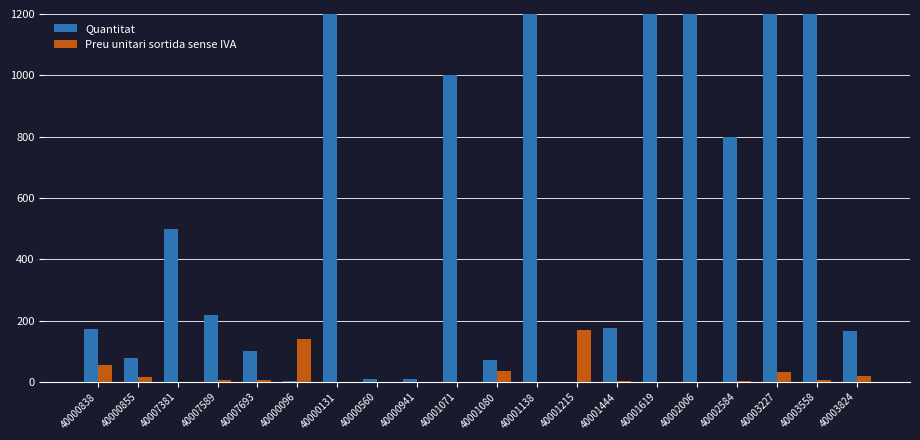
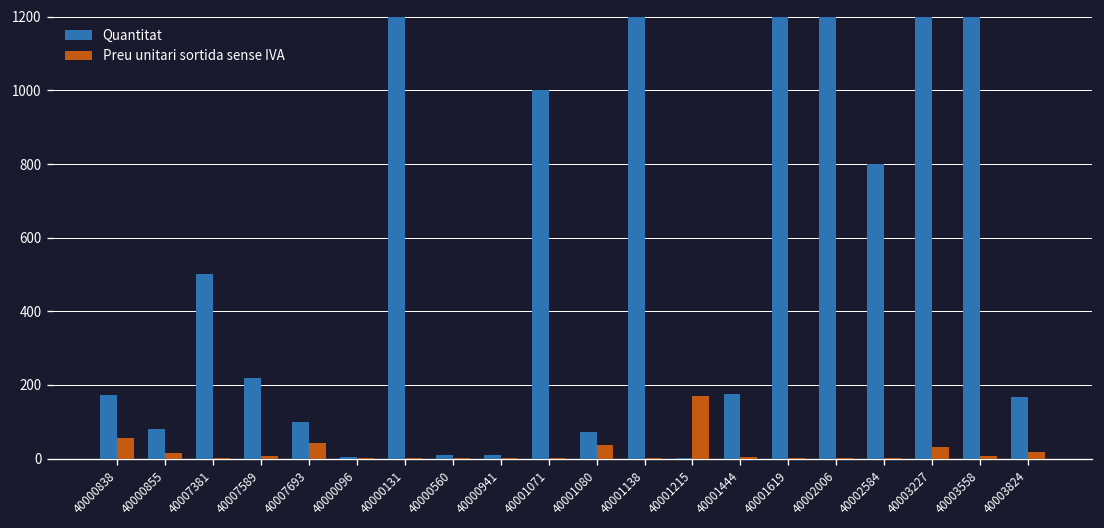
  {
    "Quantitat": {
      "40000838": 170,
      "40000855": 80,
      "40007381": 500,
      "40007589": 220,
      "40007693": 100,
      "40000560": 10,
      "40000941": 10,
      "40001071": 1000,
      "40001080": 70,
      "40001444": 180,
      "40002584": 800,
      "40003824": 170
    },
    "Preu unitari sortida sense IVA": {
      "40000838": 50,
      "40000855": 20,
-     "40007693": 10,
-     "40000096": 140,
+     "40007693": 40,
+     "40000096": 0,
      "40001080": 40,
      "40001215": 170,
      "40003227": 30,
      "40003824": 20
    }
  }
